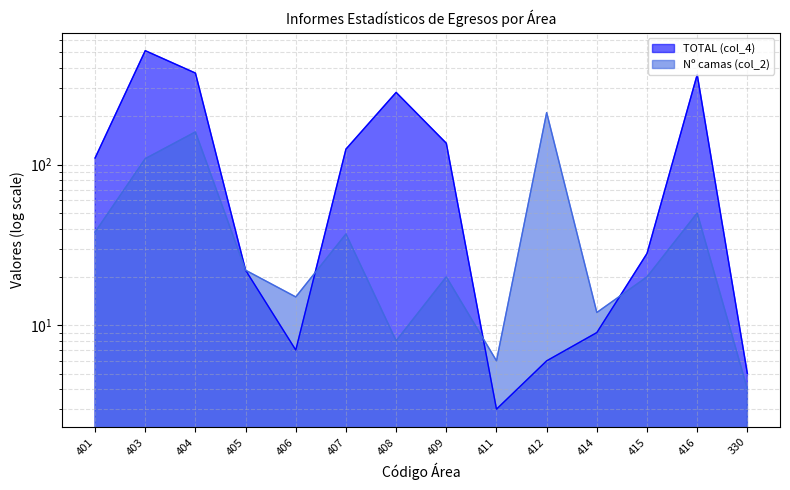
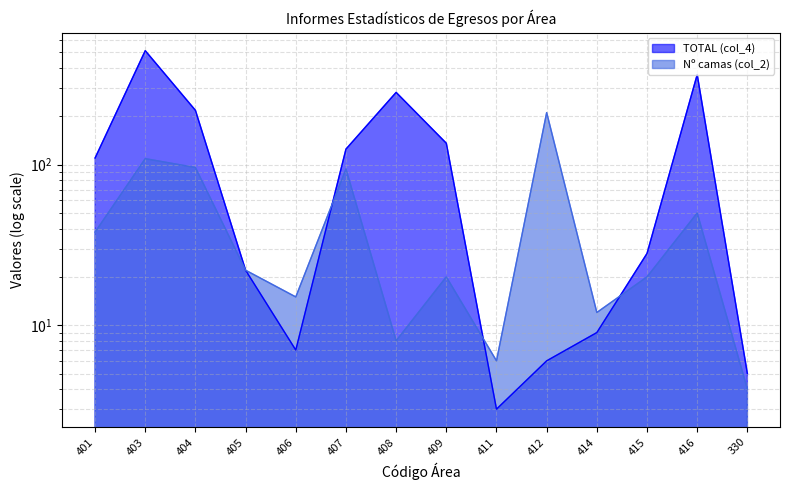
  {
    "TOTAL (col_4)": {
      "401": 110,
      "403": 510,
-     "404": 370,
+     "404": 220,
      "406": 7,
      "407": 130,
      "408": 280,
      "409": 140,
      "411": 3,
      "412": 6,
      "414": 9,
      "415": 28,
      "330": 5
    },
    "Nº camas (col_2)": {
      "401": 38,
      "403": 110,
-     "404": 160,
+     "404": 100,
      "406": 15,
-     "407": 37,
+     "407": 90,
      "408": 8,
      "409": 20,
      "411": 6,
      "412": 210,
      "414": 12,
      "415": 20,
      "416": 50,
      "330": 4
    }
  }
